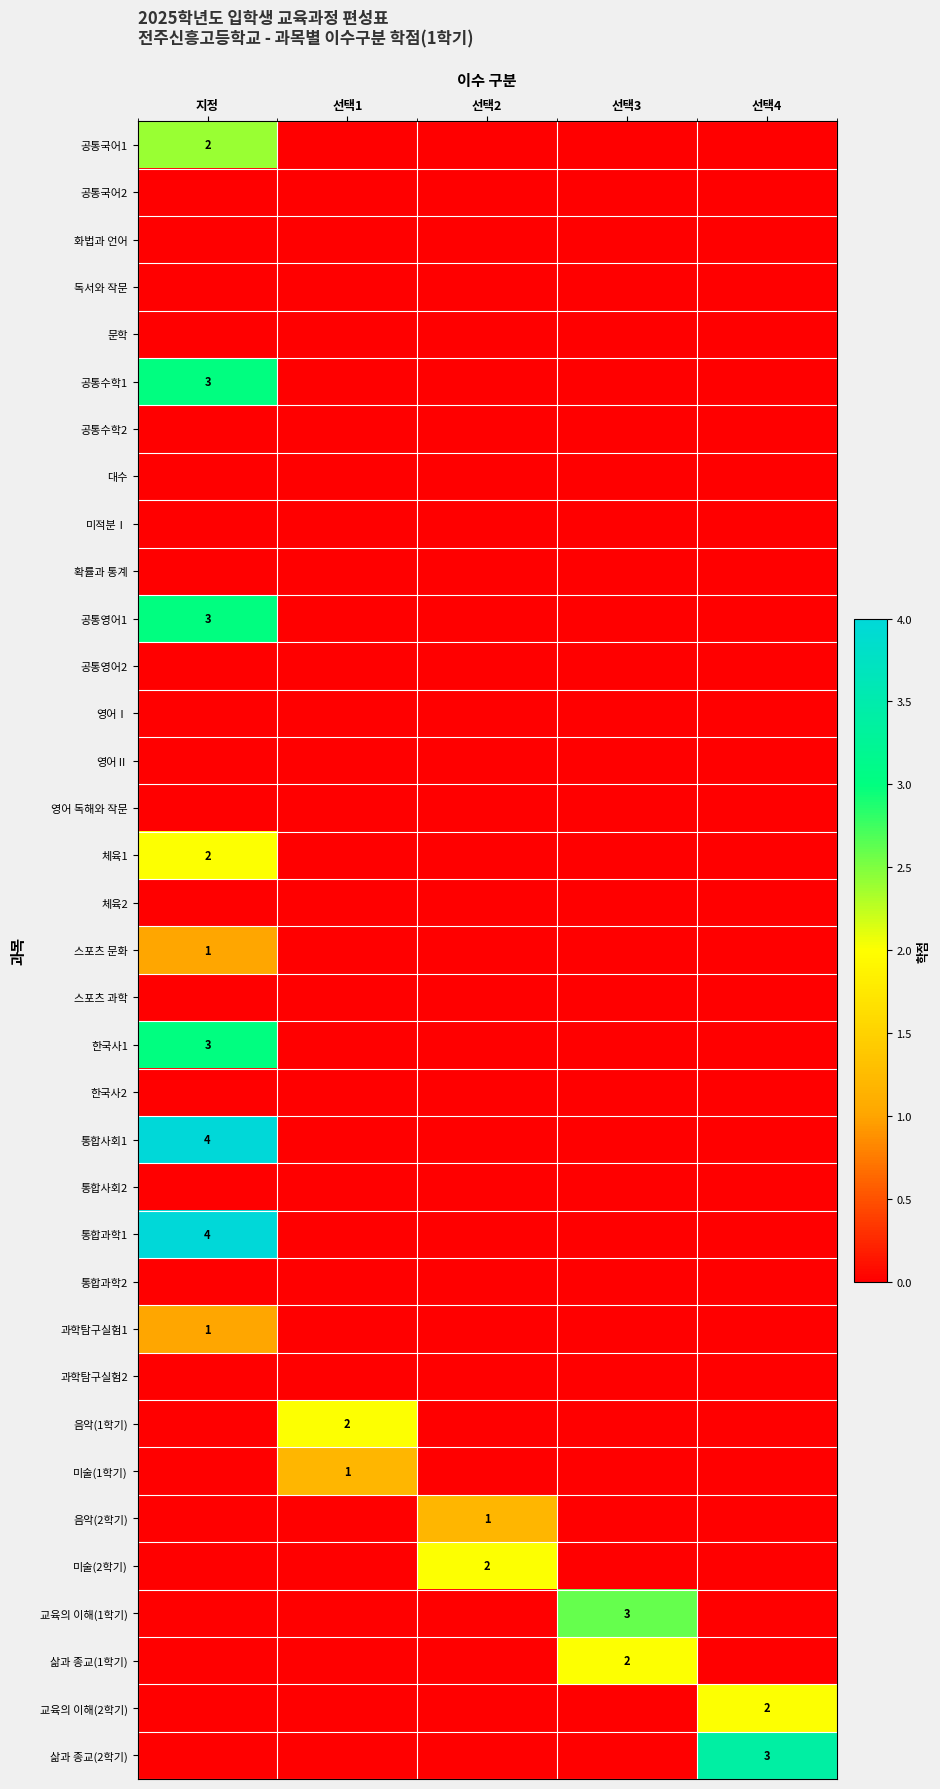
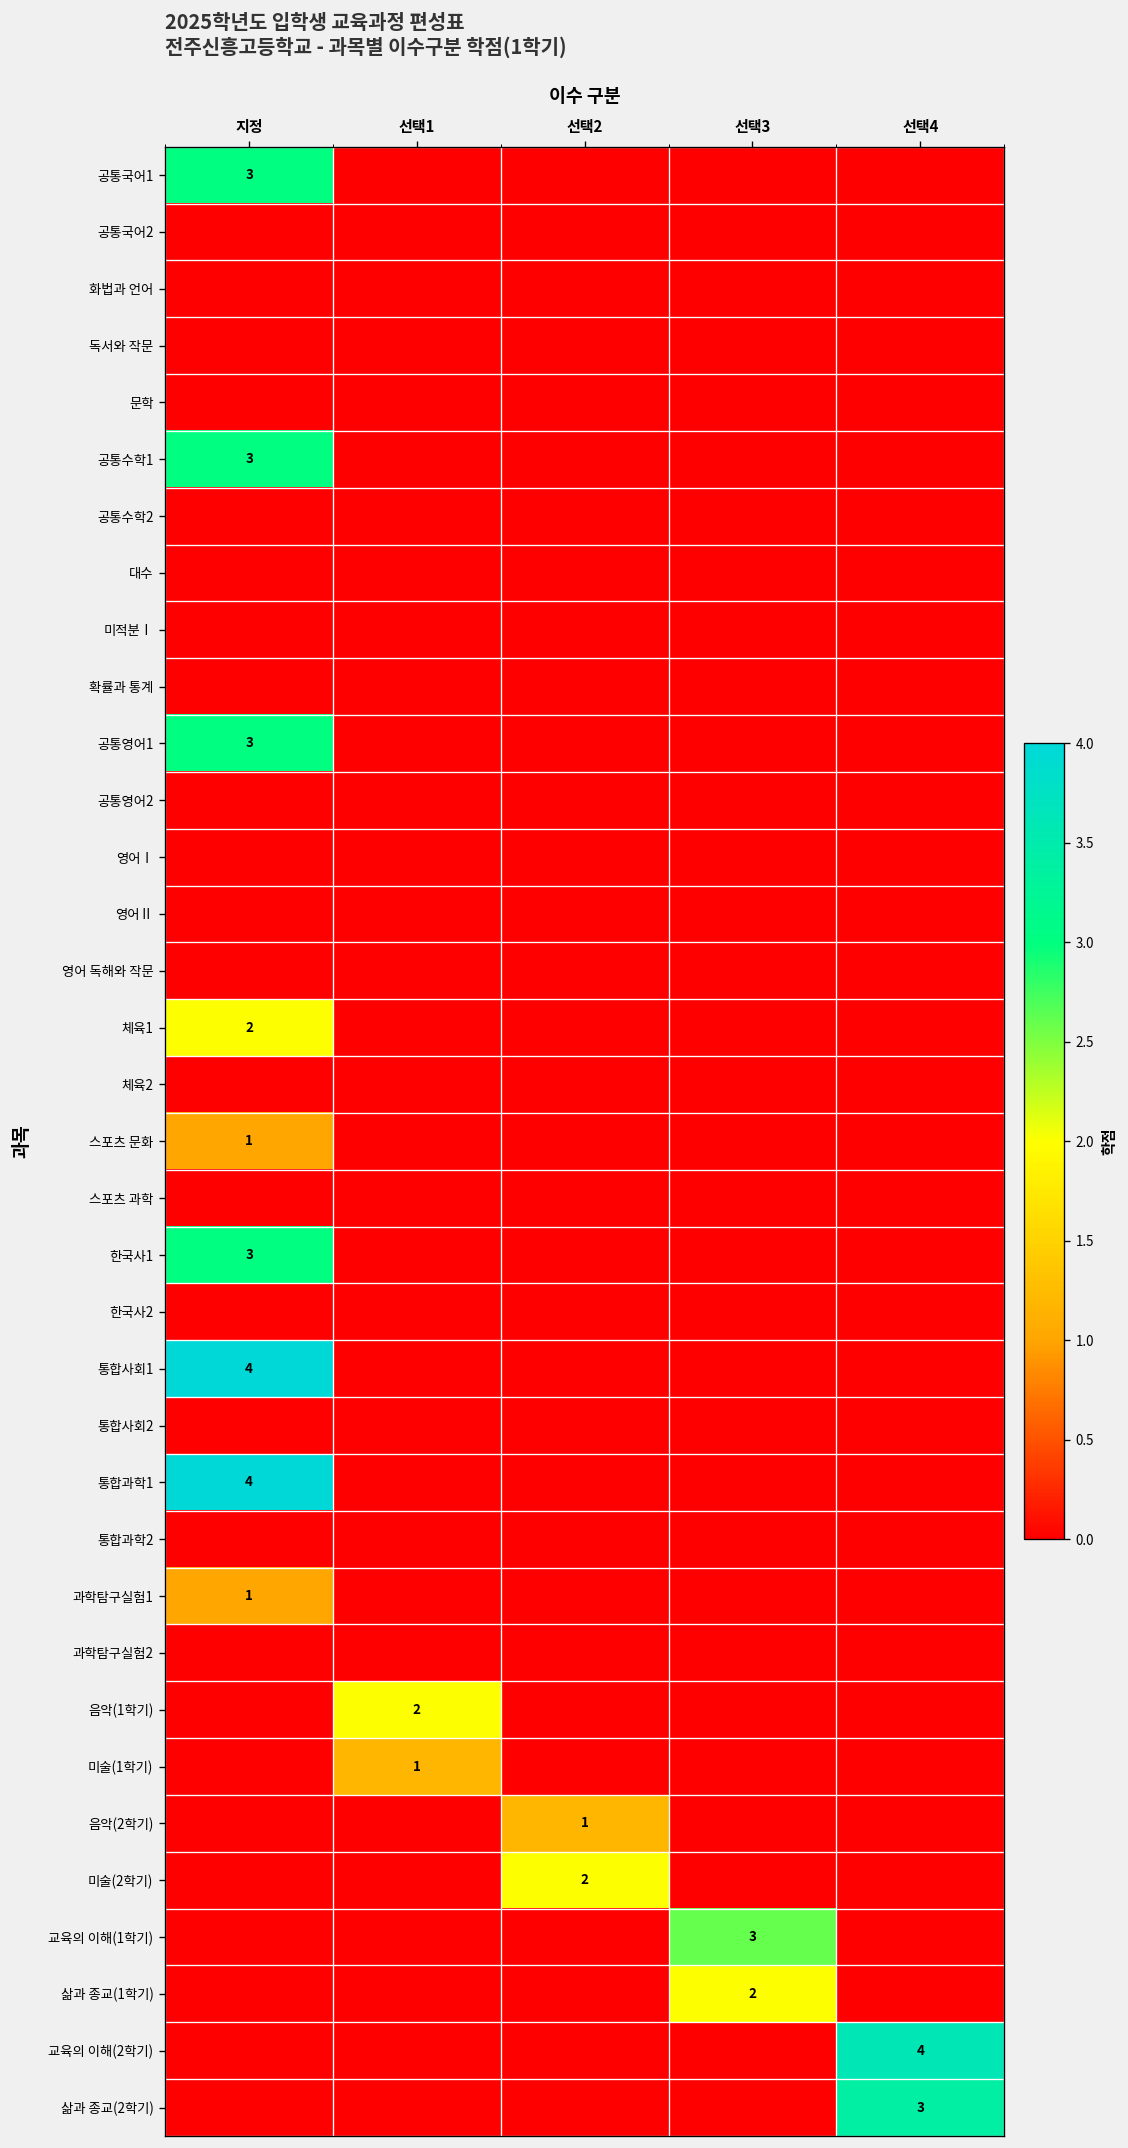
  {
    "공통국어1": {
-     "지정": 2
+     "지정": 3
    },
    "공통수학1": {
      "지정": 3
    },
    "공통영어1": {
      "지정": 3
    },
    "체육1": {
      "지정": 2
    },
    "스포츠 문화": {
      "지정": 1
    },
    "한국사1": {
      "지정": 3
    },
    "통합사회1": {
      "지정": 4
    },
    "통합과학1": {
      "지정": 4
    },
    "과학탐구실험1": {
      "지정": 1
    },
    "음악(1학기)": {
      "선택1": 2
    },
    "미술(1학기)": {
      "선택1": 1
    },
    "음악(2학기)": {
      "선택2": 1
    },
    "미술(2학기)": {
      "선택2": 2
    },
    "교육의 이해(1학기)": {
      "선택3": 3
    },
    "삶과 종교(1학기)": {
      "선택3": 2
    },
    "교육의 이해(2학기)": {
-     "선택4": 2
+     "선택4": 4
    },
    "삶과 종교(2학기)": {
      "선택4": 3
    }
  }
